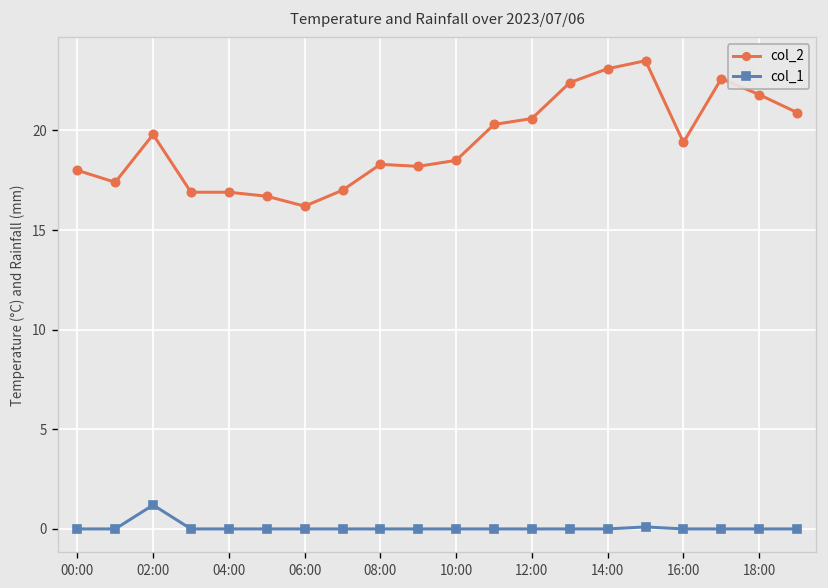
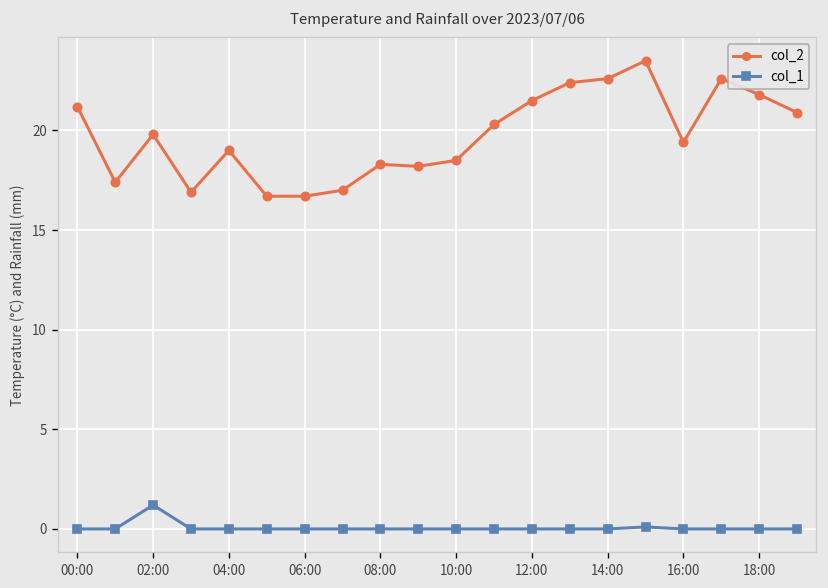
  {
    "col_2": {
-     "00:00": 18.0,
+     "00:00": 21.2,
      "02:00": 19.8,
-     "04:00": 16.9,
-     "06:00": 16.2,
+     "04:00": 19.0,
+     "06:00": 16.7,
      "08:00": 18.3,
      "10:00": 18.5,
-     "12:00": 20.6,
-     "14:00": 23.1,
+     "12:00": 21.5,
+     "14:00": 22.6,
      "16:00": 19.4,
      "18:00": 21.8
    },
    "col_1": {
      "00:00": 0.0,
      "02:00": 1.2,
      "04:00": 0.0,
      "06:00": 0.0,
      "08:00": 0.0,
      "10:00": 0.0,
      "12:00": 0.0,
      "14:00": 0.0,
      "16:00": 0.0,
      "18:00": 0.0
    }
  }
